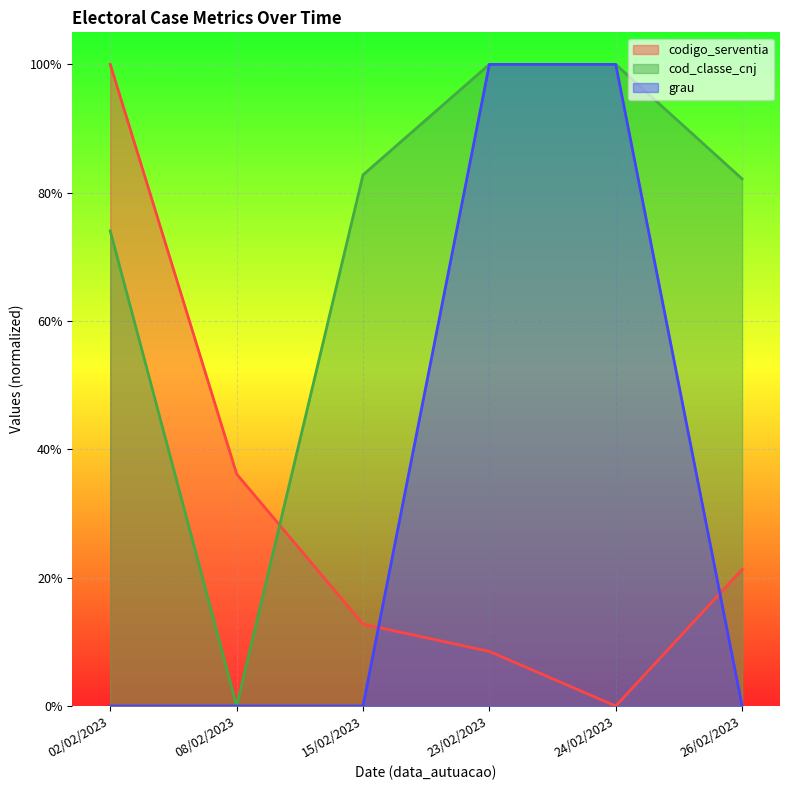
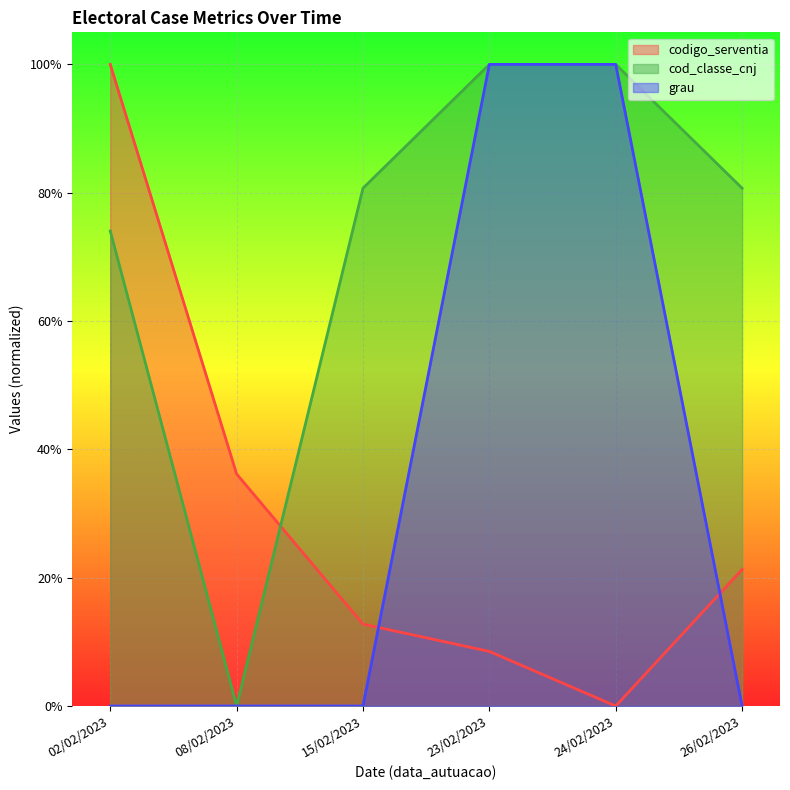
  {
    "codigo_serventia": {
      "02/02/2023": "100%",
      "08/02/2023": "36%",
      "15/02/2023": "13%",
      "23/02/2023": "9%",
      "24/02/2023": "0%",
      "26/02/2023": "21%"
    },
    "cod_classe_cnj": {
      "02/02/2023": "74%",
-     "15/02/2023": "83%",
-     "26/02/2023": "82%"
+     "15/02/2023": "81%",
+     "26/02/2023": "81%"
    },
    "grau": {
      "02/02/2023": "0%",
      "15/02/2023": "0%",
      "26/02/2023": "0%"
    }
  }
